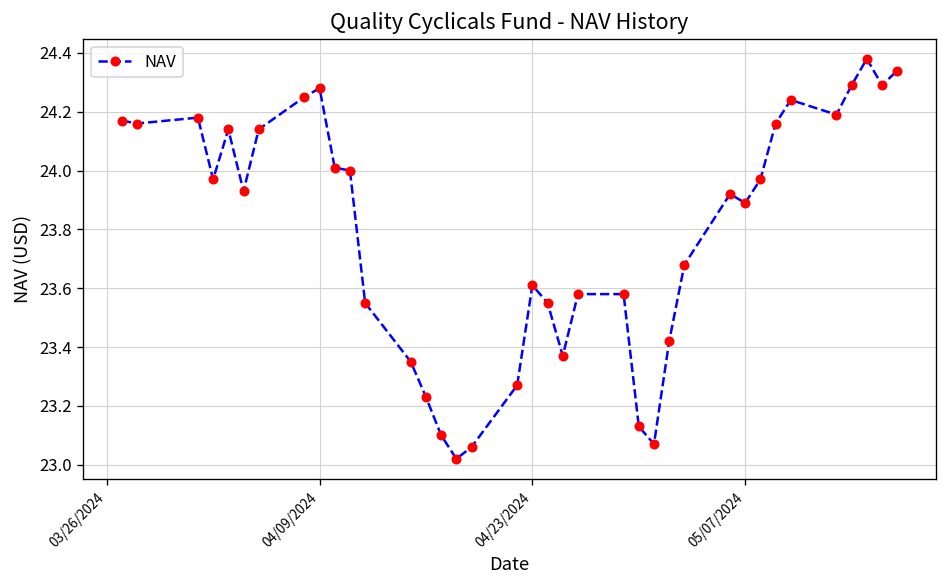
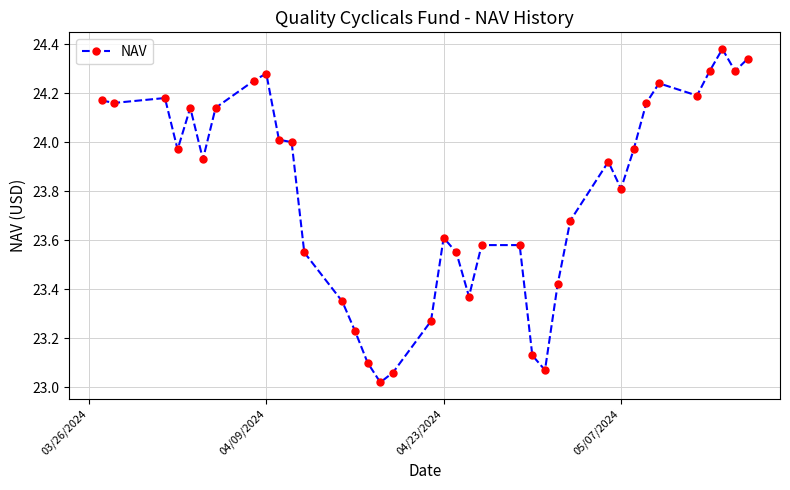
  {
    "04/09/2024": 24.28,
    "04/23/2024": 23.61,
-   "05/07/2024": 23.89
+   "05/07/2024": 23.81
  }
